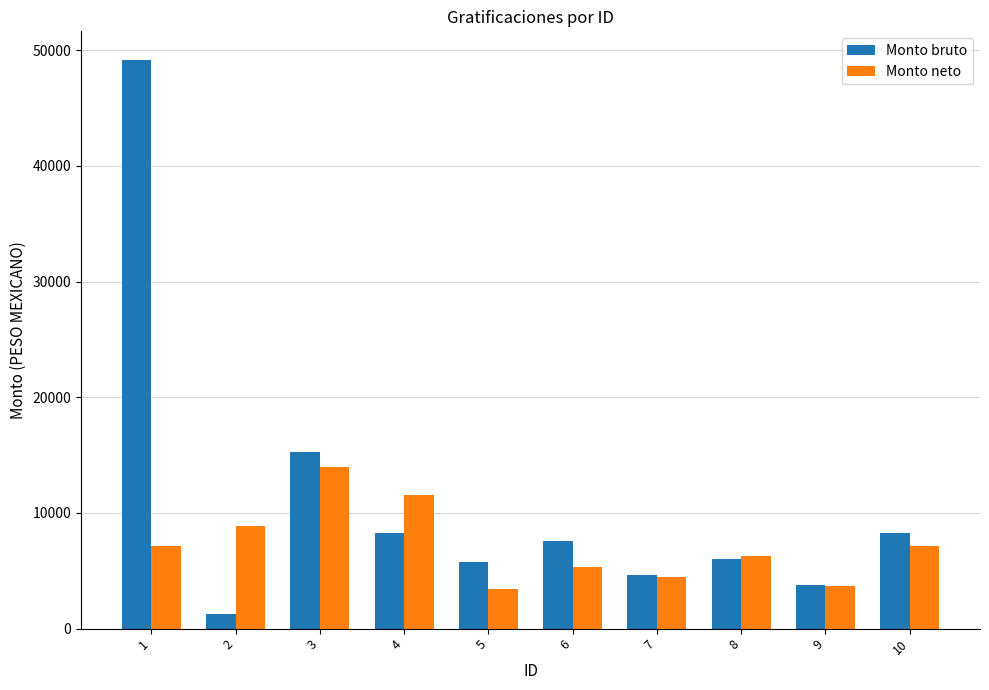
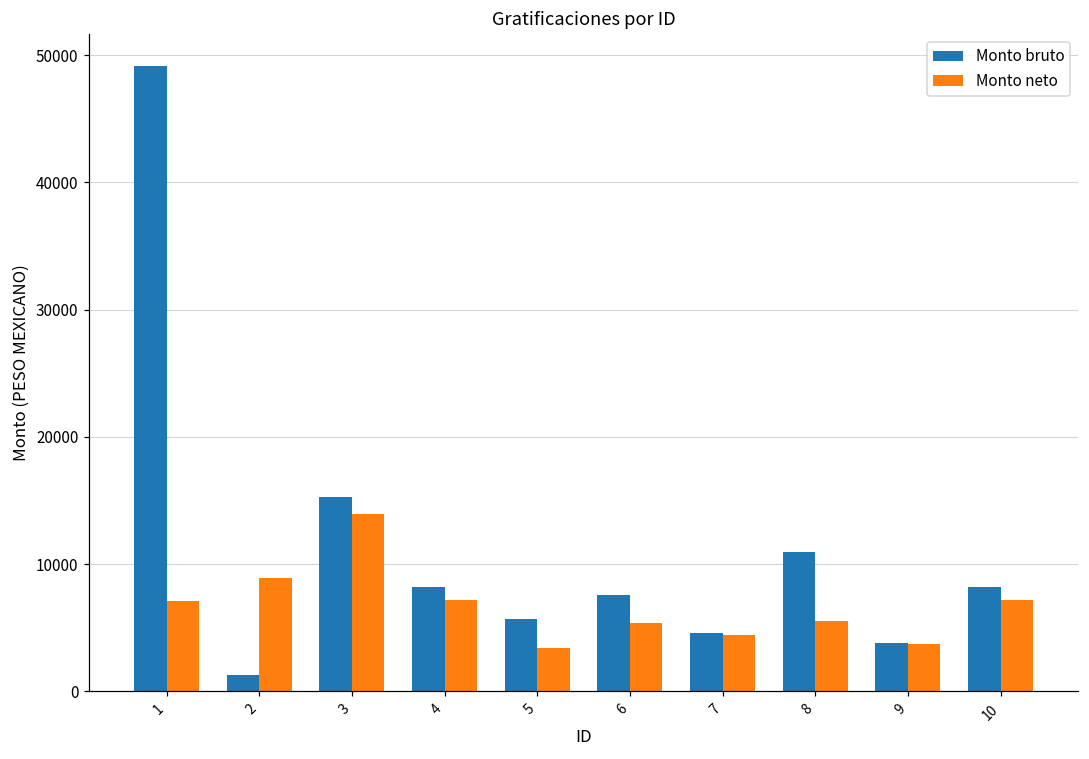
  {
    "Monto bruto": {
      "1": 49200,
      "2": 1300,
      "3": 15300,
      "4": 8200,
      "5": 5700,
      "6": 7600,
      "7": 4600,
-     "8": 6000,
+     "8": 11000,
      "9": 3800,
      "10": 8200
    },
    "Monto neto": {
      "1": 7100,
      "2": 8900,
      "3": 14000,
-     "4": 11600,
+     "4": 7200,
      "5": 3400,
      "6": 5400,
      "7": 4400,
-     "8": 6300,
+     "8": 5500,
      "9": 3700,
      "10": 7200
    }
  }
